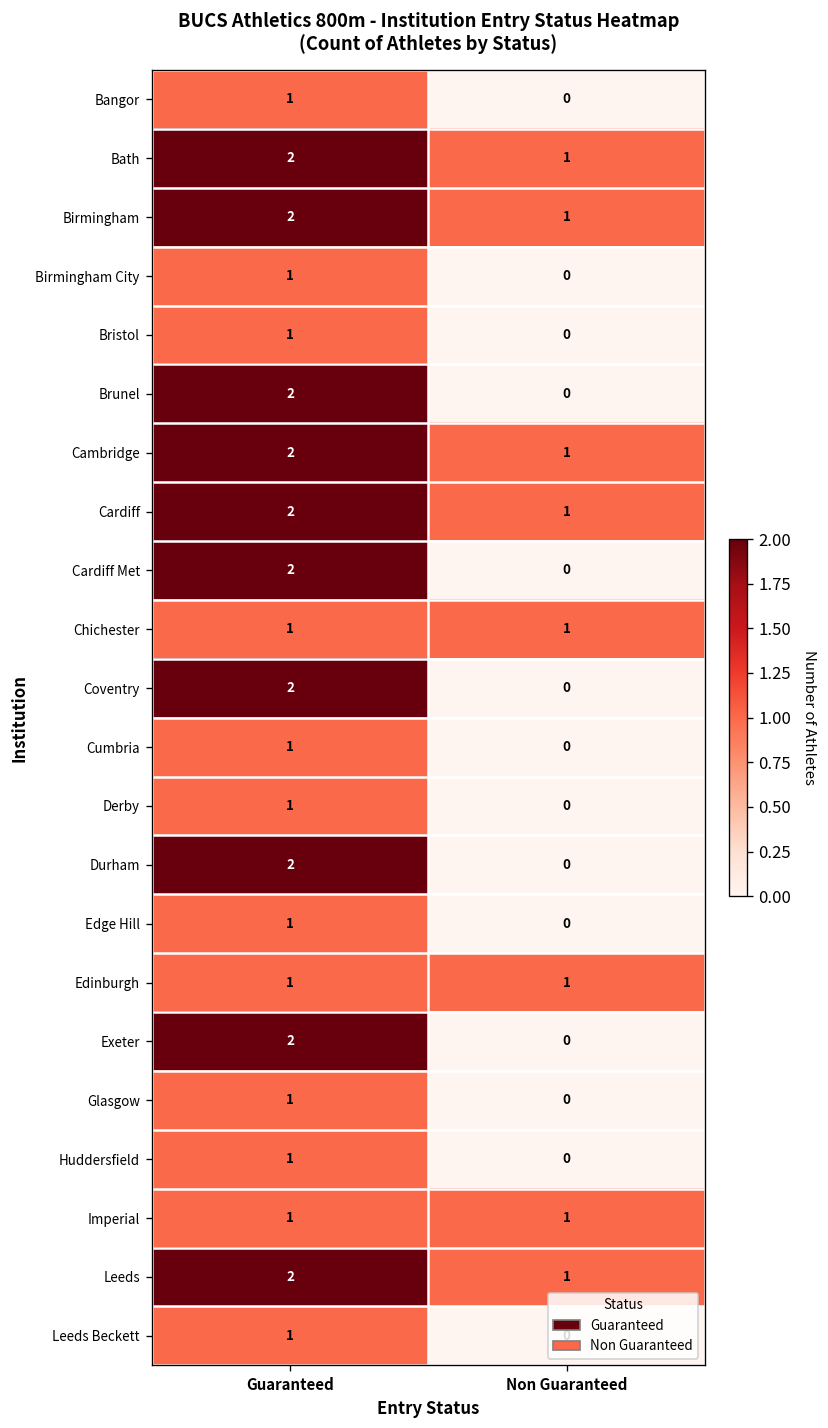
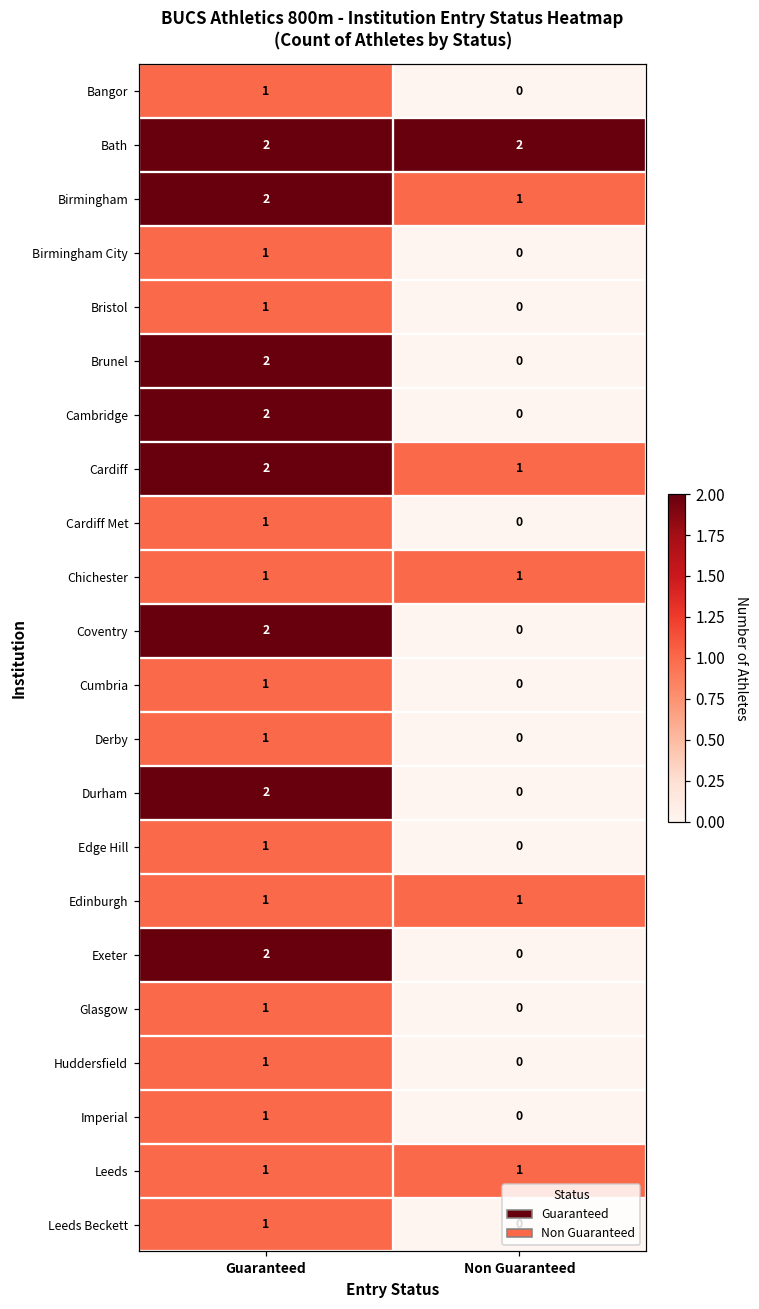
  {
    "Bangor": {
      "Guaranteed": 1,
      "Non Guaranteed": 0
    },
    "Bath": {
      "Guaranteed": 2,
-     "Non Guaranteed": 1
+     "Non Guaranteed": 2
    },
    "Birmingham": {
      "Guaranteed": 2,
      "Non Guaranteed": 1
    },
    "Birmingham City": {
      "Guaranteed": 1,
      "Non Guaranteed": 0
    },
    "Bristol": {
      "Guaranteed": 1,
      "Non Guaranteed": 0
    },
    "Brunel": {
      "Guaranteed": 2,
      "Non Guaranteed": 0
    },
    "Cambridge": {
      "Guaranteed": 2,
-     "Non Guaranteed": 1
+     "Non Guaranteed": 0
    },
    "Cardiff": {
      "Guaranteed": 2,
      "Non Guaranteed": 1
    },
    "Cardiff Met": {
-     "Guaranteed": 2,
+     "Guaranteed": 1,
      "Non Guaranteed": 0
    },
    "Chichester": {
      "Guaranteed": 1,
      "Non Guaranteed": 1
    },
    "Coventry": {
      "Guaranteed": 2,
      "Non Guaranteed": 0
    },
    "Cumbria": {
      "Guaranteed": 1,
      "Non Guaranteed": 0
    },
    "Derby": {
      "Guaranteed": 1,
      "Non Guaranteed": 0
    },
    "Durham": {
      "Guaranteed": 2,
      "Non Guaranteed": 0
    },
    "Edge Hill": {
      "Guaranteed": 1,
      "Non Guaranteed": 0
    },
    "Edinburgh": {
      "Guaranteed": 1,
      "Non Guaranteed": 1
    },
    "Exeter": {
      "Guaranteed": 2,
      "Non Guaranteed": 0
    },
    "Glasgow": {
      "Guaranteed": 1,
      "Non Guaranteed": 0
    },
    "Huddersfield": {
      "Guaranteed": 1,
      "Non Guaranteed": 0
    },
    "Imperial": {
      "Guaranteed": 1,
-     "Non Guaranteed": 1
+     "Non Guaranteed": 0
    },
    "Leeds": {
-     "Guaranteed": 2,
+     "Guaranteed": 1,
      "Non Guaranteed": 1
    },
    "Leeds Beckett": {
      "Guaranteed": 1
    }
  }
